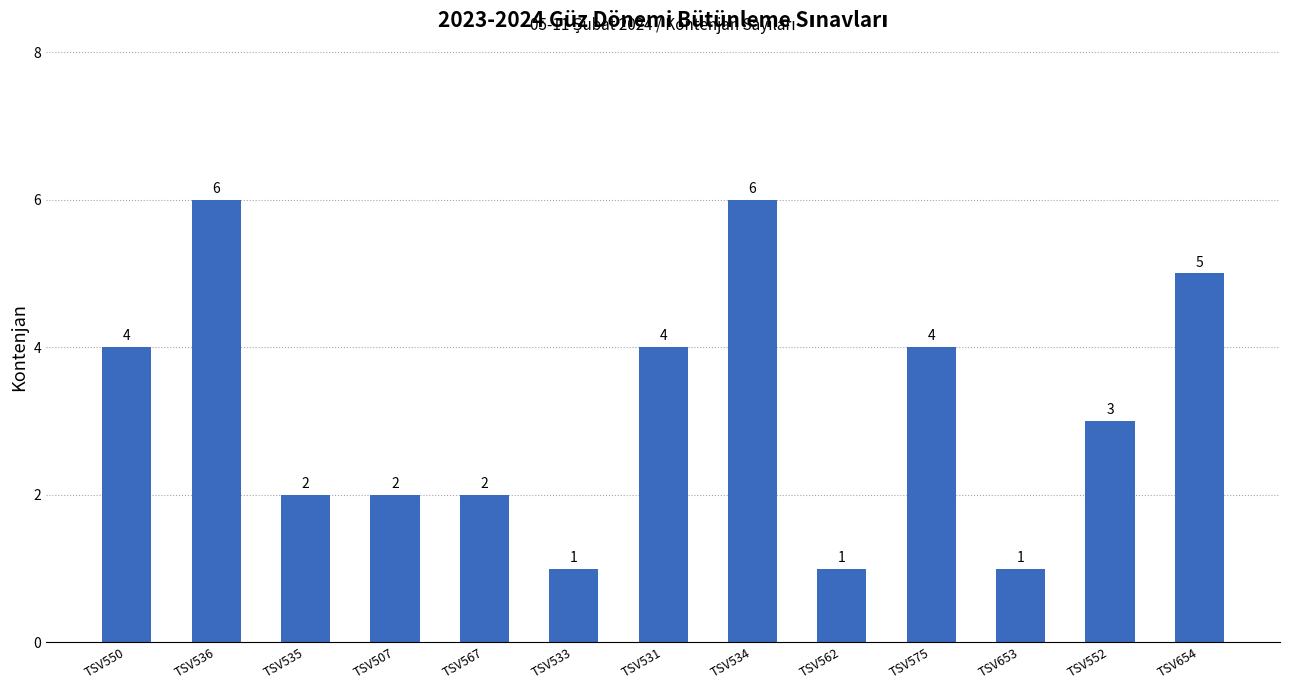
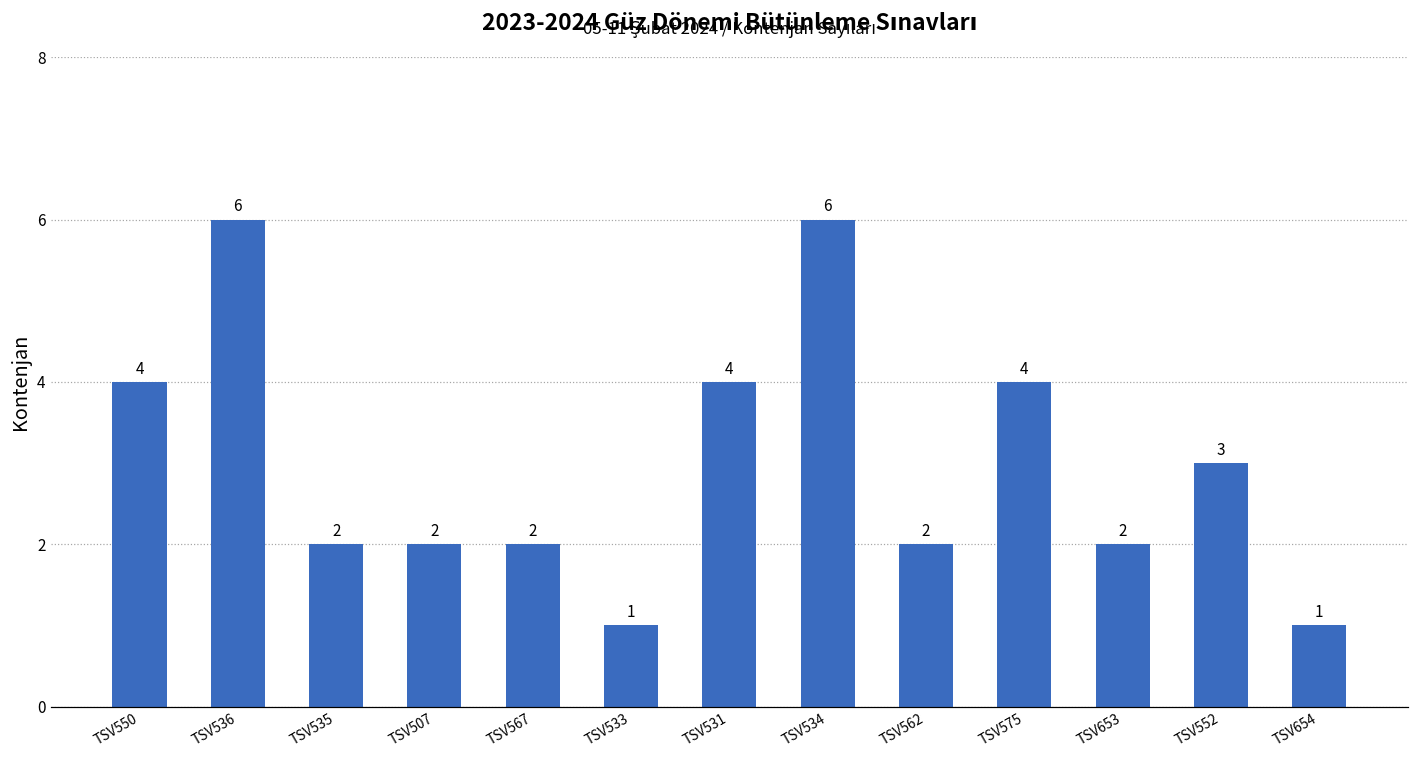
  {
    "TSV550": 4,
    "TSV536": 6,
    "TSV535": 2,
    "TSV507": 2,
    "TSV567": 2,
    "TSV533": 1,
    "TSV531": 4,
    "TSV534": 6,
-   "TSV562": 1,
+   "TSV562": 2,
    "TSV575": 4,
-   "TSV653": 1,
+   "TSV653": 2,
    "TSV552": 3,
-   "TSV654": 5
+   "TSV654": 1
  }
